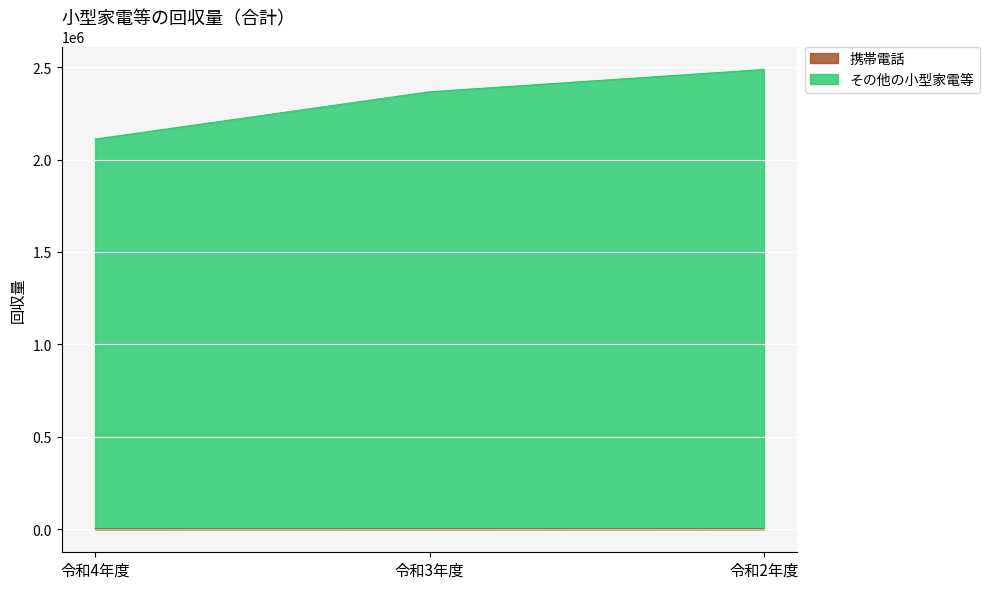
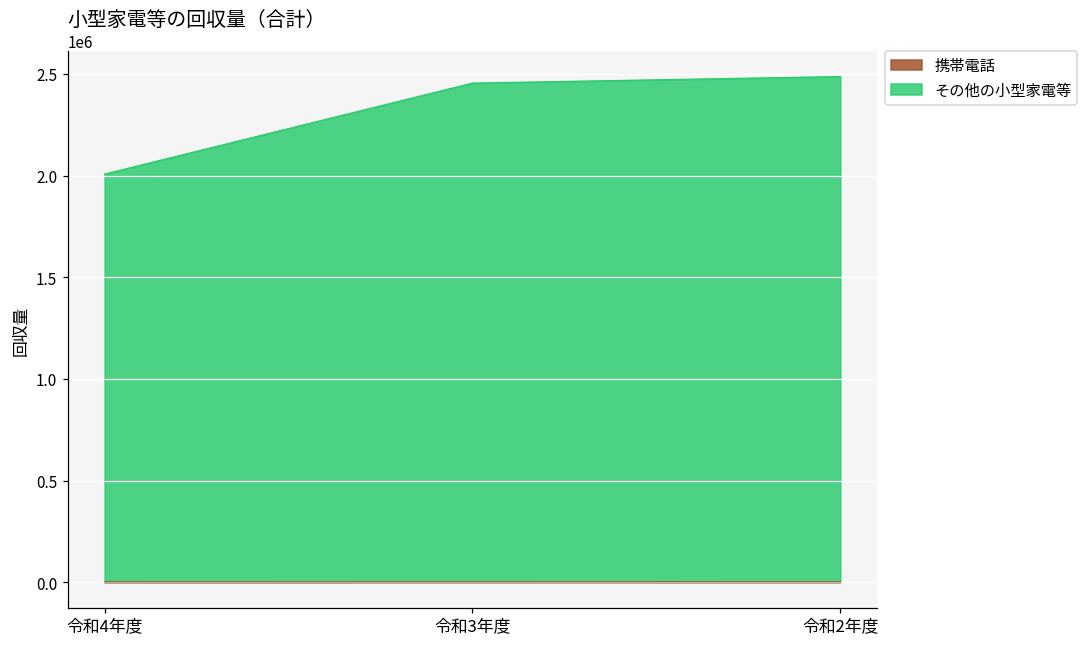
  {
    "携帯電話": {
      "令和4年度": 0,
      "令和3年度": 0,
      "令和2年度": 0
    },
    "その他の小型家電等": {
-     "令和4年度": 2110000,
-     "令和3年度": 2360000,
+     "令和4年度": 2010000,
+     "令和3年度": 2450000,
      "令和2年度": 2480000
    }
  }
